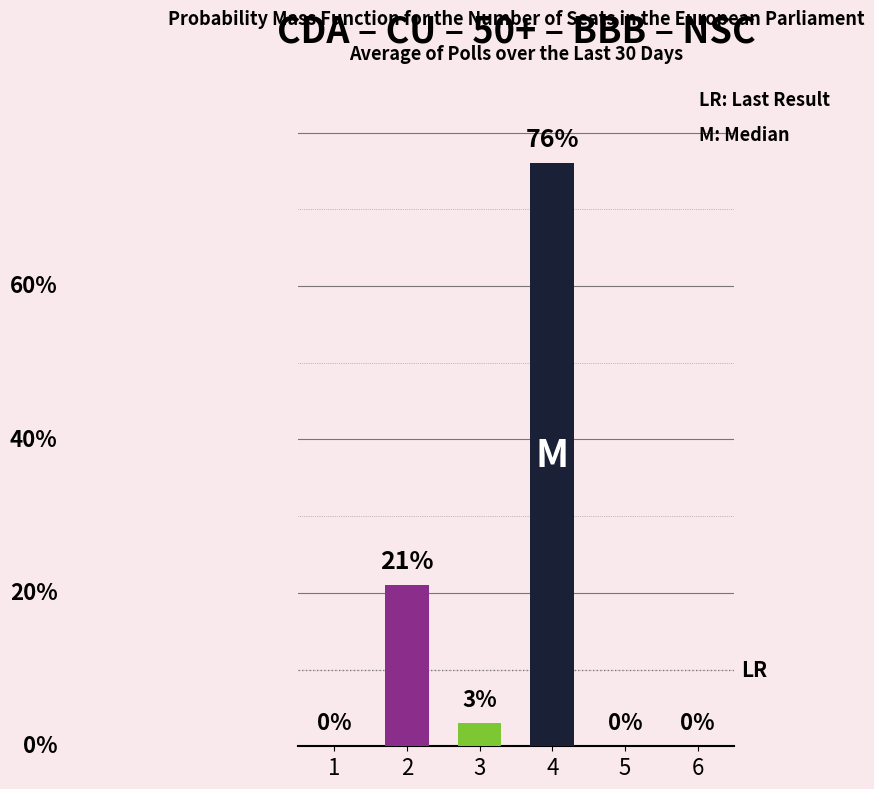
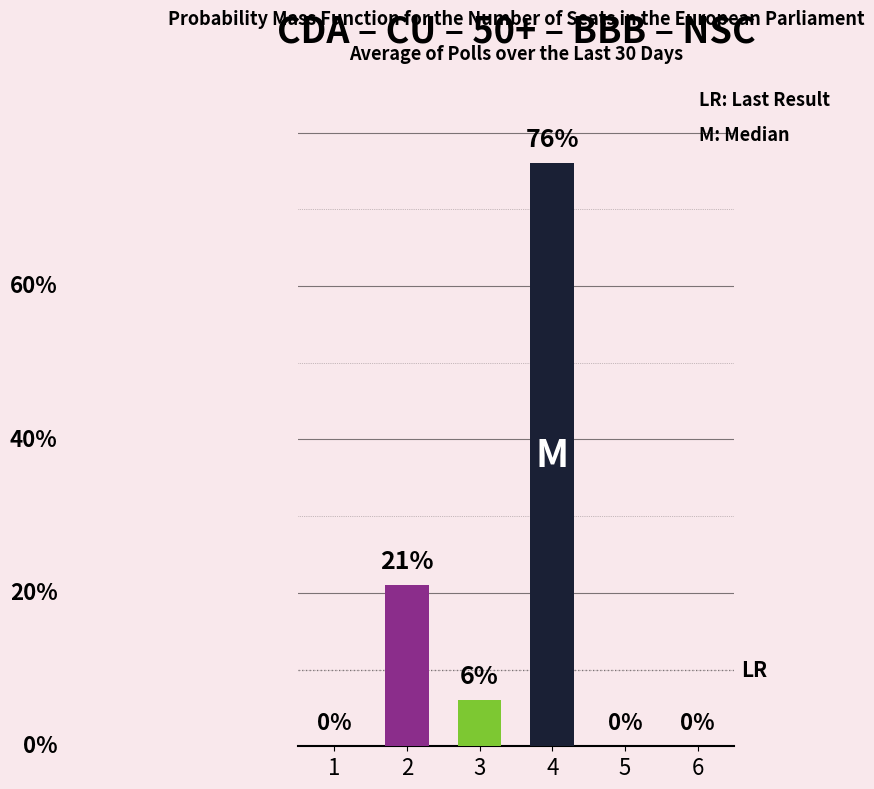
  {
    "1": "0%",
    "2": "21%",
-   "3": "3%",
+   "3": "6%",
    "4": "76%",
    "5": "0%",
    "6": "0%"
  }
